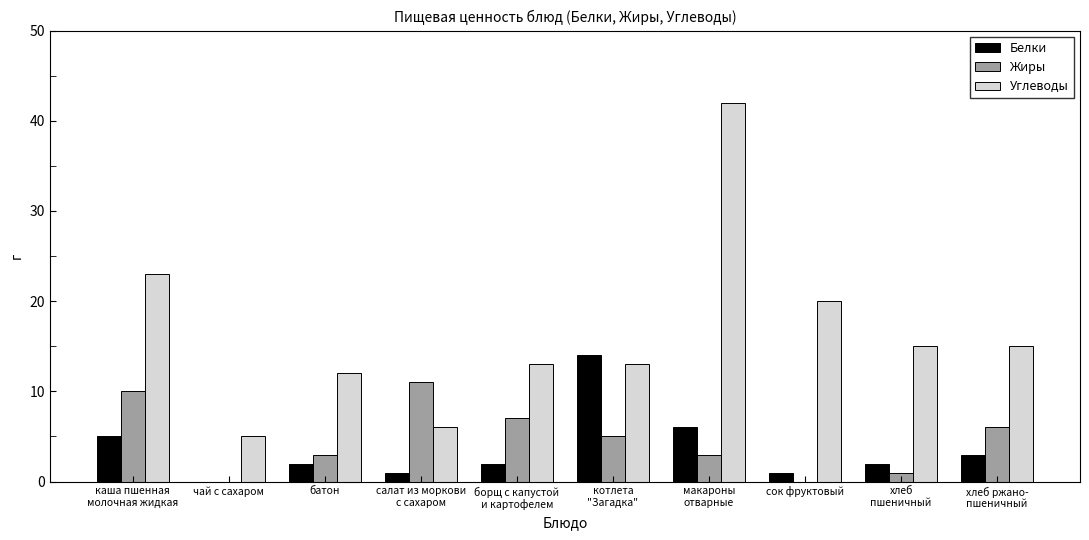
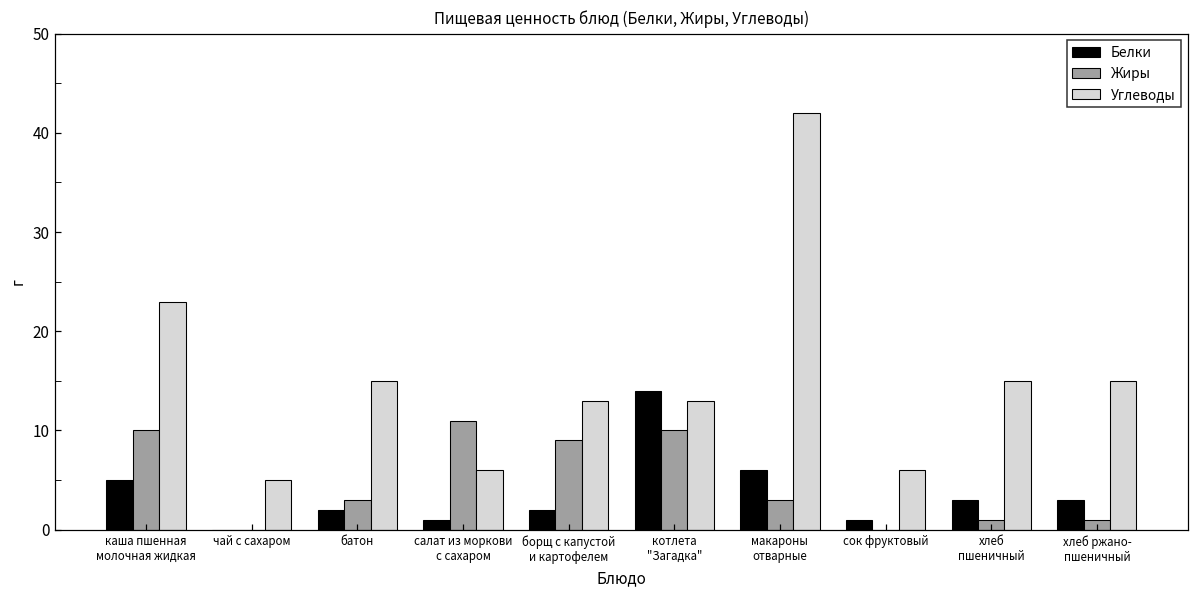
  {
    "Белки": {
      "каша пшенная молочная жидкая": 5,
      "чай с сахаром": 0,
      "батон": 2,
      "салат из моркови с сахаром": 1,
      "борщ с капустой и картофелем": 2,
      "котлета \"Загадка\"": 14,
      "макароны отварные": 6,
      "сок фруктовый": 1,
-     "хлеб пшеничный": 2,
+     "хлеб пшеничный": 3,
      "хлеб ржано- пшеничный": 3
    },
    "Жиры": {
      "каша пшенная молочная жидкая": 10,
      "чай с сахаром": 0,
      "батон": 3,
      "салат из моркови с сахаром": 11,
-     "борщ с капустой и картофелем": 7,
-     "котлета \"Загадка\"": 5,
+     "борщ с капустой и картофелем": 9,
+     "котлета \"Загадка\"": 10,
      "макароны отварные": 3,
      "сок фруктовый": 0,
      "хлеб пшеничный": 1,
-     "хлеб ржано- пшеничный": 6
+     "хлеб ржано- пшеничный": 1
    },
    "Углеводы": {
      "каша пшенная молочная жидкая": 23,
      "чай с сахаром": 5,
-     "батон": 12,
+     "батон": 15,
      "салат из моркови с сахаром": 6,
      "борщ с капустой и картофелем": 13,
      "котлета \"Загадка\"": 13,
      "макароны отварные": 42,
-     "сок фруктовый": 20,
+     "сок фруктовый": 6,
      "хлеб пшеничный": 15,
      "хлеб ржано- пшеничный": 15
    }
  }
